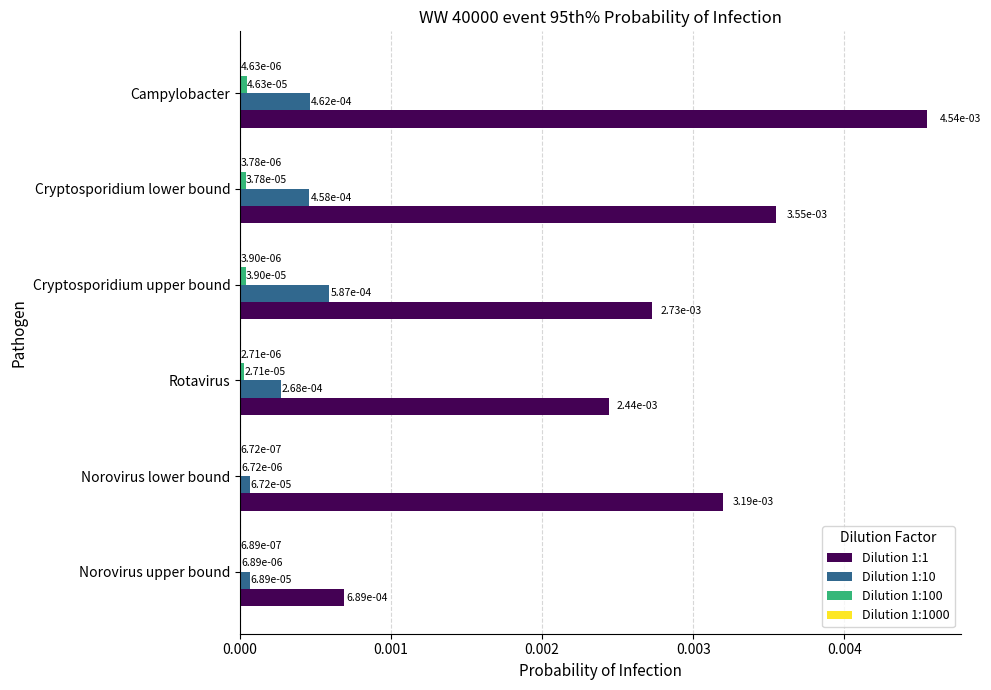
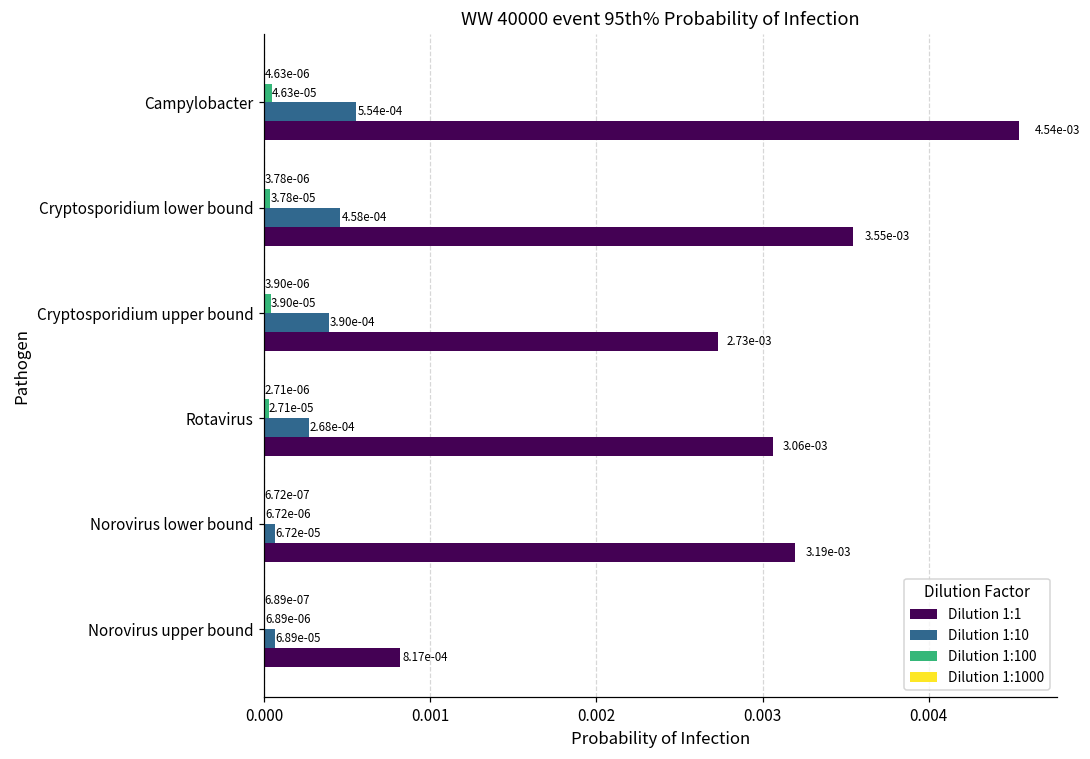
  {
    "Dilution 1:1": {
      "Campylobacter": "4.54e-03",
      "Cryptosporidium lower bound": "3.55e-03",
      "Cryptosporidium upper bound": "2.73e-03",
-     "Rotavirus": "2.44e-03",
+     "Rotavirus": "3.06e-03",
      "Norovirus lower bound": "3.19e-03",
-     "Norovirus upper bound": "6.89e-04"
+     "Norovirus upper bound": "8.17e-04"
    },
    "Dilution 1:10": {
-     "Campylobacter": "4.62e-04",
+     "Campylobacter": "5.54e-04",
      "Cryptosporidium lower bound": "4.58e-04",
-     "Cryptosporidium upper bound": "5.87e-04",
+     "Cryptosporidium upper bound": "3.90e-04",
      "Rotavirus": "2.68e-04",
      "Norovirus lower bound": "6.72e-05",
      "Norovirus upper bound": "6.89e-05"
    },
    "Dilution 1:100": {
      "Campylobacter": "4.63e-05",
      "Cryptosporidium lower bound": "3.78e-05",
      "Cryptosporidium upper bound": "3.90e-05",
      "Rotavirus": "2.71e-05",
      "Norovirus lower bound": "6.72e-06",
      "Norovirus upper bound": "6.89e-06"
    },
    "Dilution 1:1000": {
      "Campylobacter": "4.63e-06",
      "Cryptosporidium lower bound": "3.78e-06",
      "Cryptosporidium upper bound": "3.90e-06",
      "Rotavirus": "2.71e-06",
      "Norovirus lower bound": "6.72e-07",
      "Norovirus upper bound": "6.89e-07"
    }
  }
